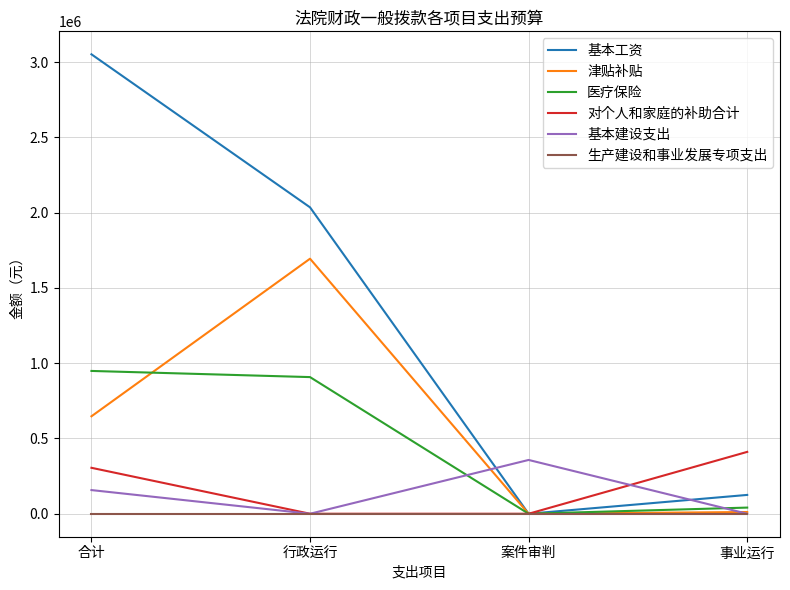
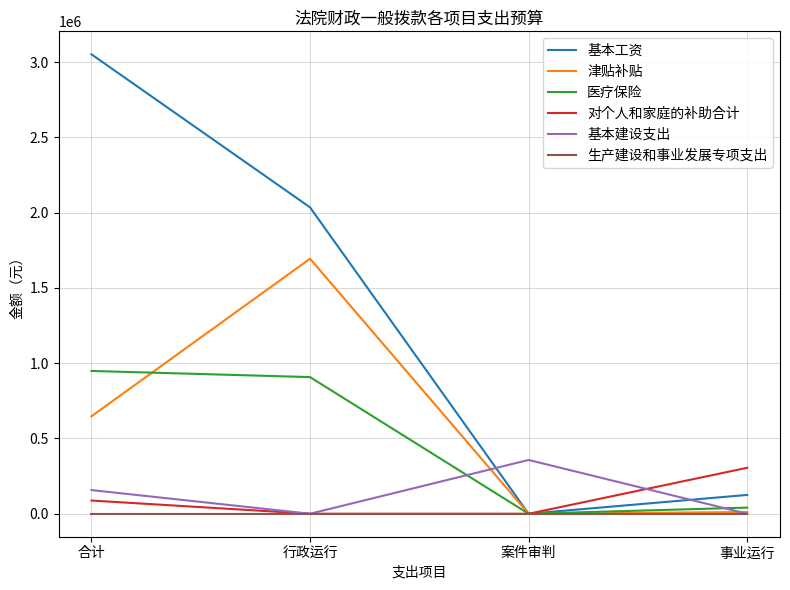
  {
    "基本工资": {
      "合计": 3050000,
      "行政运行": 2030000,
      "事业运行": 130000
    },
    "津贴补贴": {
      "合计": 650000,
      "行政运行": 1690000
    },
    "医疗保险": {
      "合计": 950000,
      "行政运行": 910000,
      "事业运行": 40000
    },
    "对个人和家庭的补助合计": {
-     "合计": 310000,
-     "事业运行": 410000
+     "合计": 90000,
+     "事业运行": 310000
    },
    "基本建设支出": {
      "合计": 160000,
      "案件审判": 360000
    },
    "生产建设和事业发展专项支出": {
      "合计": 0
    }
  }
